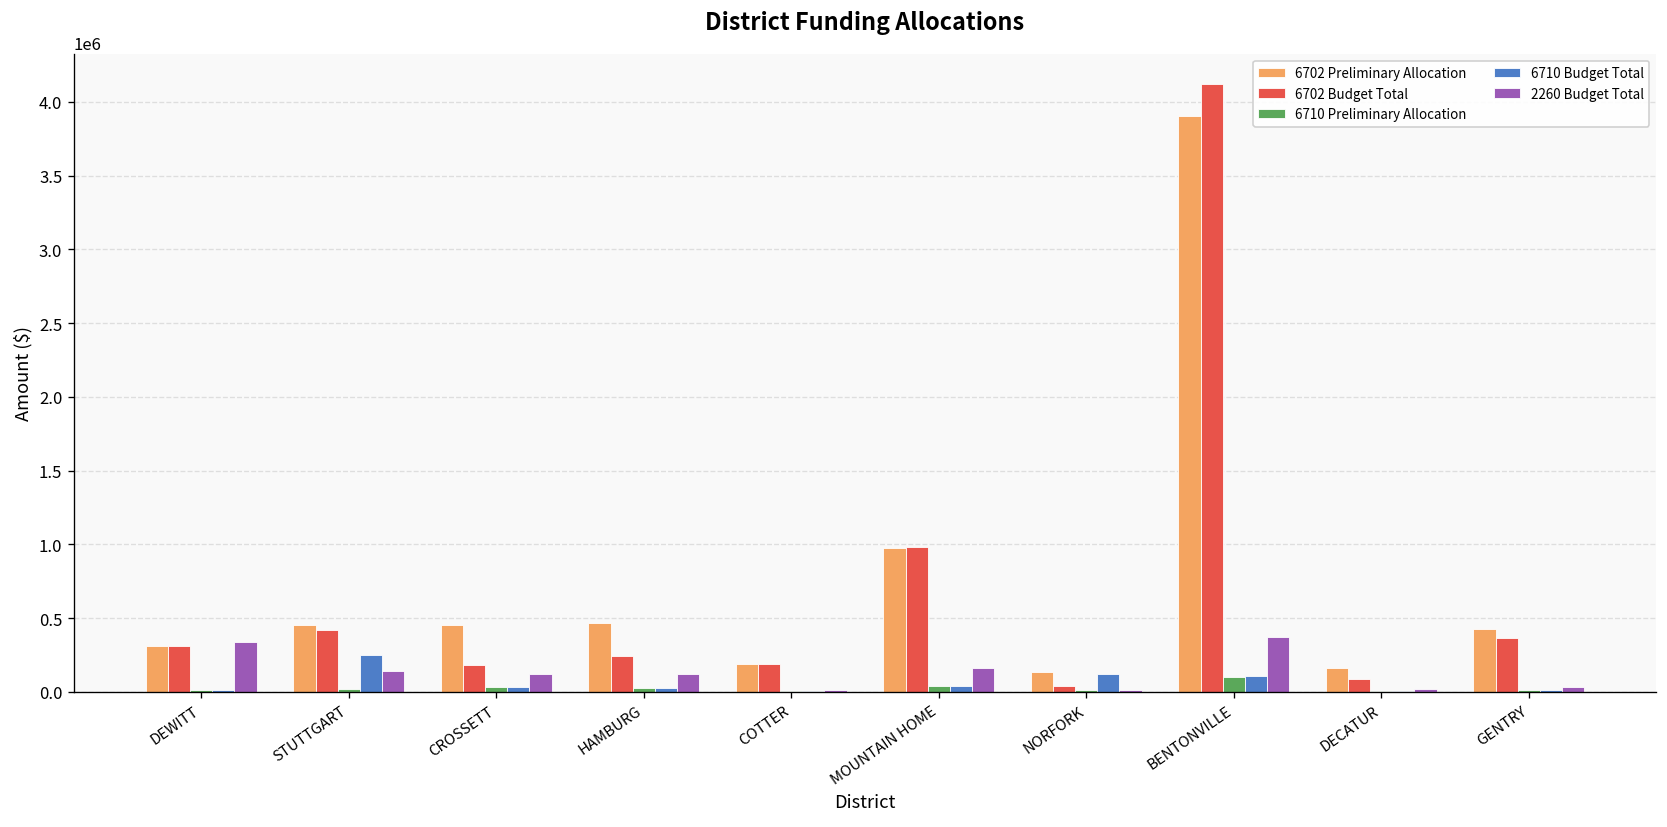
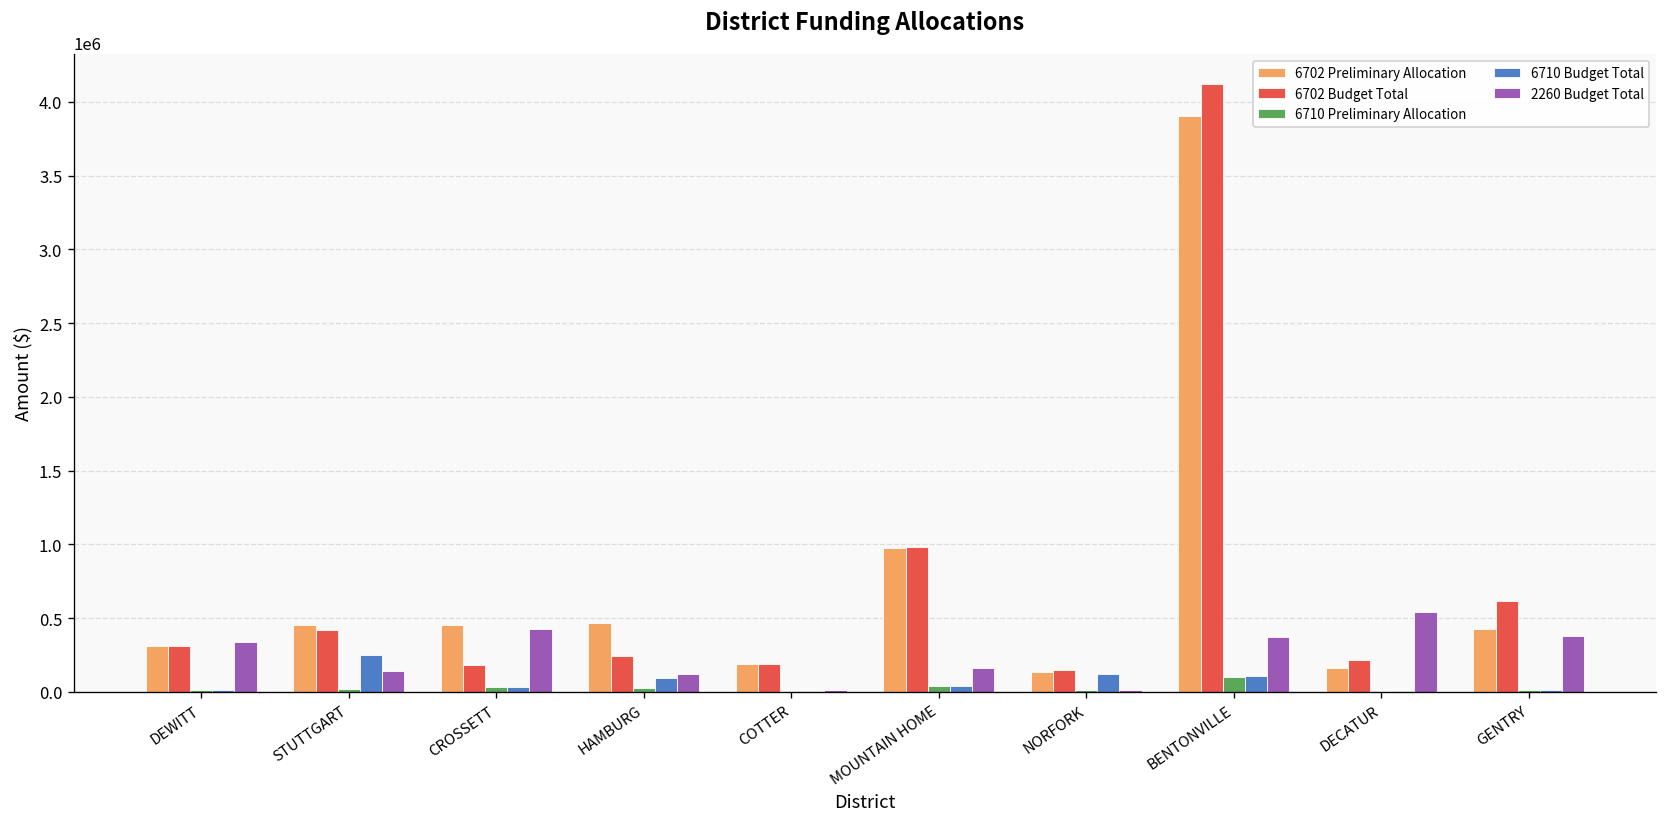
  {
    "6702 Preliminary Allocation": {
      "DEWITT": 310000,
      "STUTTGART": 450000,
      "CROSSETT": 450000,
      "HAMBURG": 470000,
      "COTTER": 190000,
      "MOUNTAIN HOME": 970000,
      "NORFORK": 140000,
      "BENTONVILLE": 3900000,
      "DECATUR": 160000,
      "GENTRY": 420000
    },
    "6702 Budget Total": {
      "DEWITT": 310000,
      "STUTTGART": 420000,
      "CROSSETT": 180000,
      "HAMBURG": 240000,
      "COTTER": 190000,
      "MOUNTAIN HOME": 990000,
-     "NORFORK": 40000,
+     "NORFORK": 150000,
      "BENTONVILLE": 4120000,
-     "DECATUR": 90000,
-     "GENTRY": 360000
+     "DECATUR": 220000,
+     "GENTRY": 620000
    },
    "6710 Preliminary Allocation": {
      "STUTTGART": 20000,
      "CROSSETT": 30000,
      "HAMBURG": 30000,
      "MOUNTAIN HOME": 40000,
      "BENTONVILLE": 100000
    },
    "6710 Budget Total": {
      "STUTTGART": 250000,
      "CROSSETT": 30000,
-     "HAMBURG": 30000,
+     "HAMBURG": 100000,
      "MOUNTAIN HOME": 40000,
      "NORFORK": 120000,
      "BENTONVILLE": 110000
    },
    "2260 Budget Total": {
      "DEWITT": 340000,
      "STUTTGART": 140000,
-     "CROSSETT": 120000,
+     "CROSSETT": 430000,
      "HAMBURG": 120000,
      "MOUNTAIN HOME": 160000,
      "BENTONVILLE": 370000,
-     "DECATUR": 20000,
-     "GENTRY": 30000
+     "DECATUR": 540000,
+     "GENTRY": 380000
    }
  }
